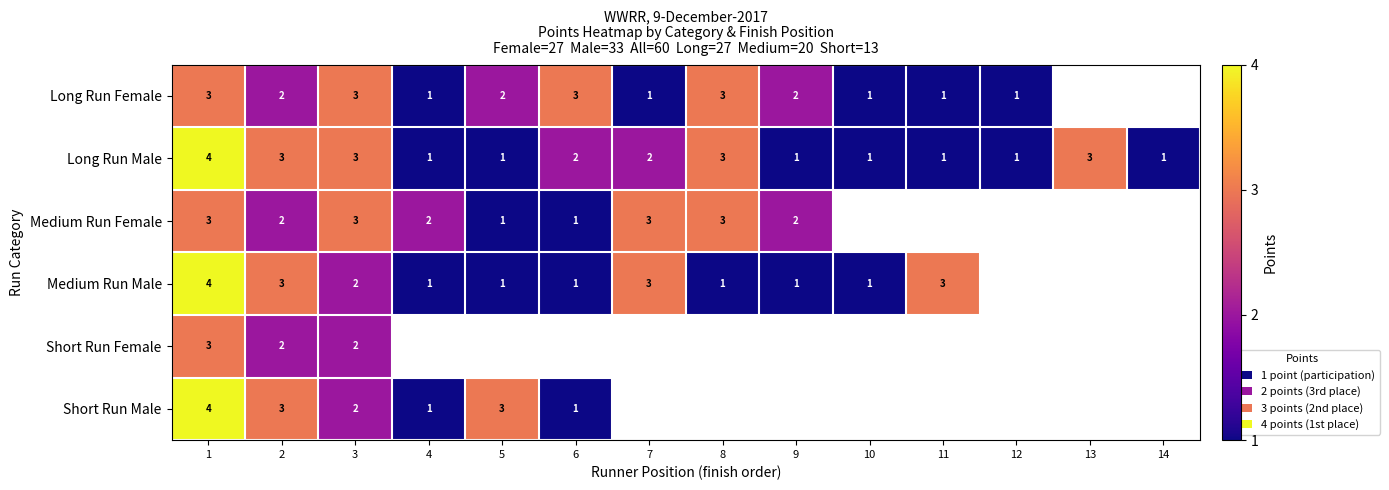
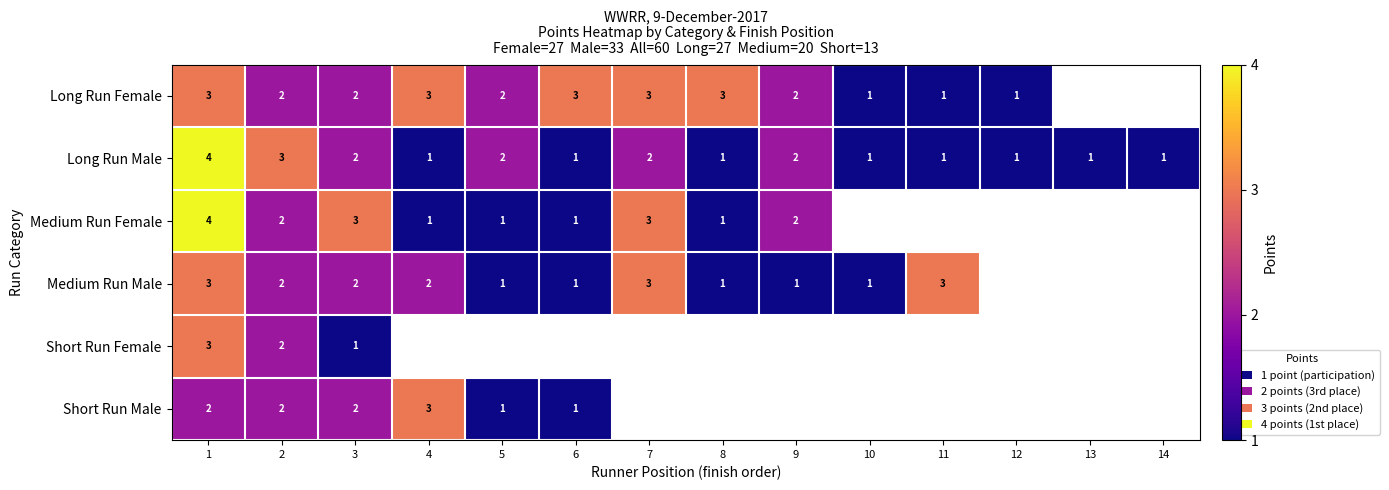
  {
    "Long Run Female": {
      "1": 3,
      "2": 2,
-     "3": 3,
-     "4": 1,
+     "3": 2,
+     "4": 3,
      "5": 2,
      "6": 3,
-     "7": 1,
+     "7": 3,
      "8": 3,
      "9": 2,
      "10": 1,
      "11": 1,
      "12": 1
    },
    "Long Run Male": {
      "1": 4,
      "2": 3,
-     "3": 3,
+     "3": 2,
      "4": 1,
-     "5": 1,
-     "6": 2,
+     "5": 2,
+     "6": 1,
      "7": 2,
-     "8": 3,
-     "9": 1,
+     "8": 1,
+     "9": 2,
      "10": 1,
      "11": 1,
      "12": 1,
-     "13": 3,
+     "13": 1,
      "14": 1
    },
    "Medium Run Female": {
-     "1": 3,
+     "1": 4,
      "2": 2,
      "3": 3,
-     "4": 2,
+     "4": 1,
      "5": 1,
      "6": 1,
      "7": 3,
-     "8": 3,
+     "8": 1,
      "9": 2
    },
    "Medium Run Male": {
-     "1": 4,
-     "2": 3,
+     "1": 3,
+     "2": 2,
      "3": 2,
-     "4": 1,
+     "4": 2,
      "5": 1,
      "6": 1,
      "7": 3,
      "8": 1,
      "9": 1,
      "10": 1,
      "11": 3
    },
    "Short Run Female": {
      "1": 3,
      "2": 2,
-     "3": 2
+     "3": 1
    },
    "Short Run Male": {
-     "1": 4,
-     "2": 3,
+     "1": 2,
+     "2": 2,
      "3": 2,
-     "4": 1,
-     "5": 3,
+     "4": 3,
+     "5": 1,
      "6": 1
    }
  }
